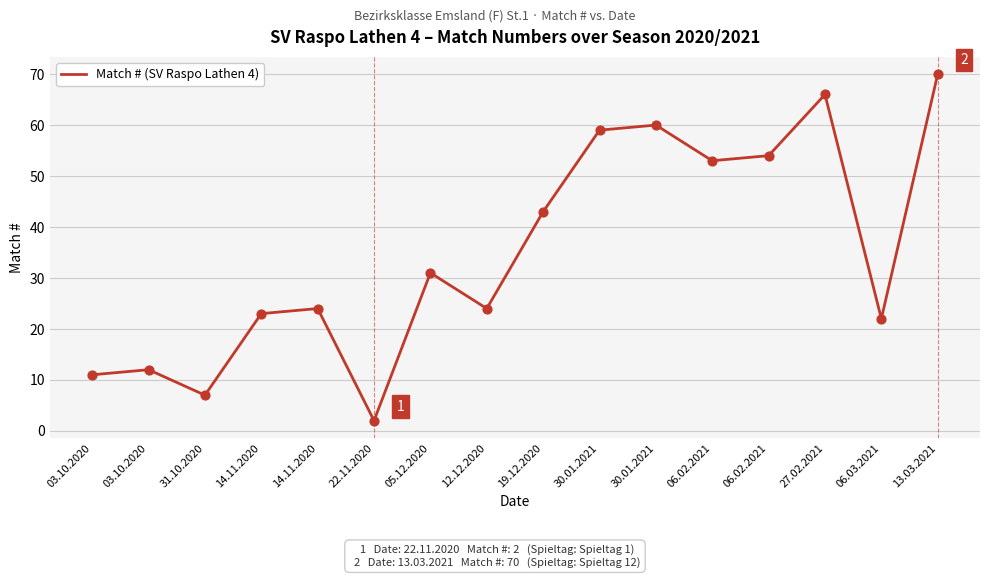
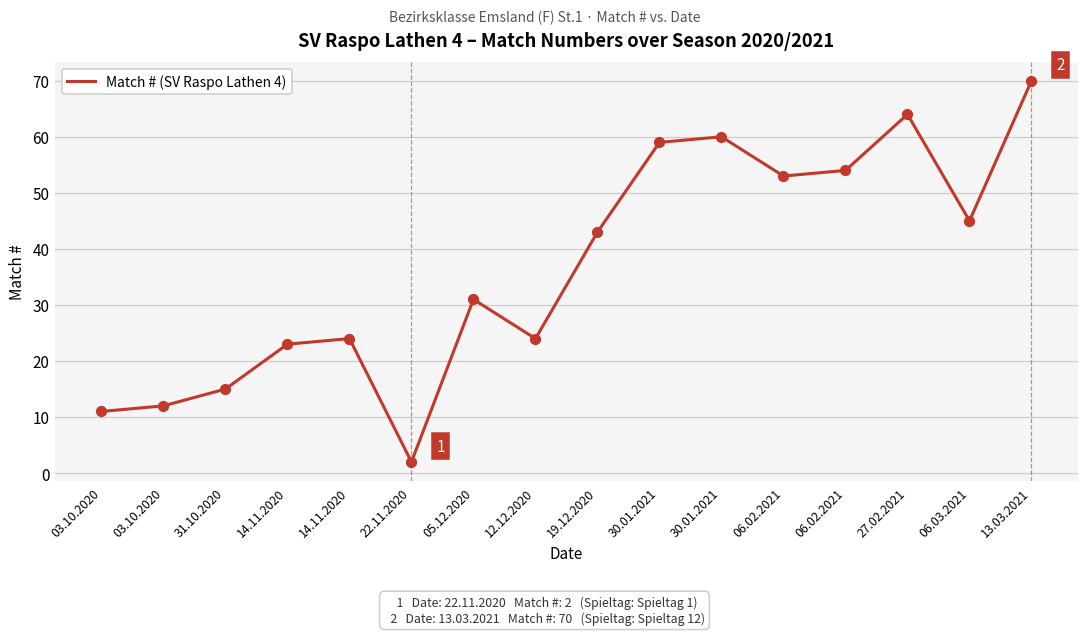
  {
-   "31.10.2020": 7,
+   "31.10.2020": 15,
    "05.12.2020": 31,
    "12.12.2020": 24,
    "19.12.2020": 43,
-   "27.02.2021": 66,
-   "06.03.2021": 22
+   "27.02.2021": 64,
+   "06.03.2021": 45
  }
